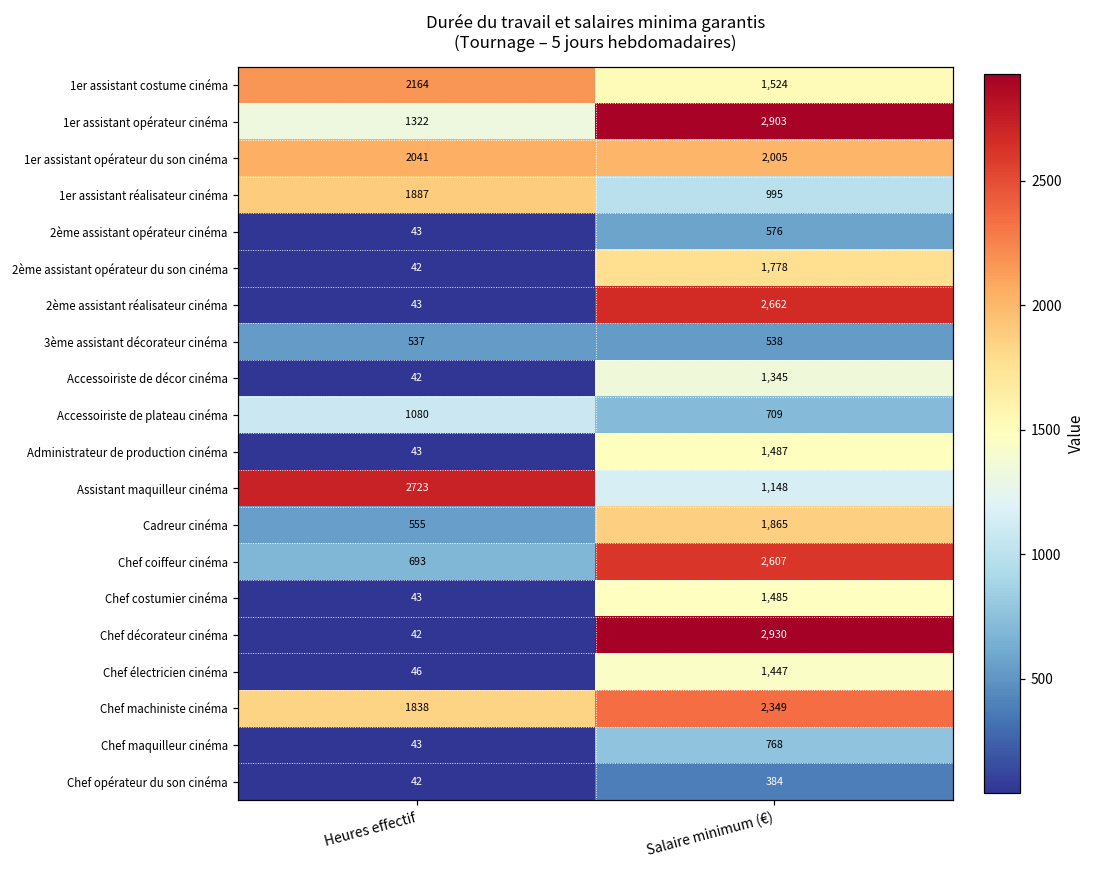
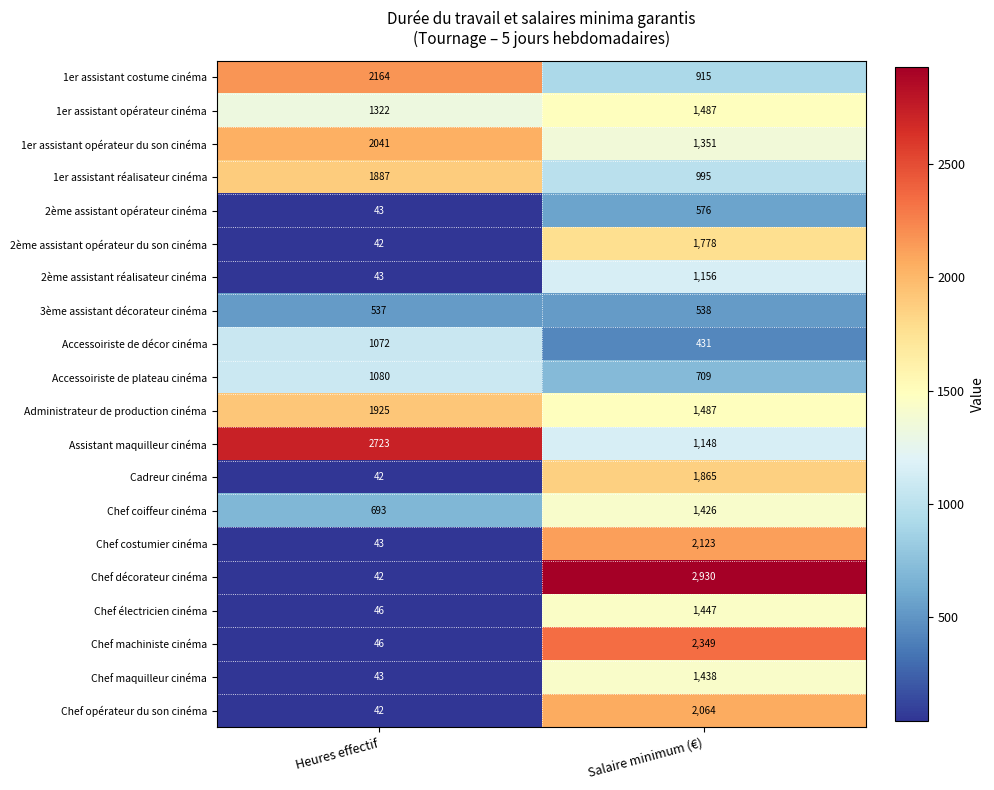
  {
    "1er assistant costume cinéma": {
      "Heures effectif": "2164",
-     "Salaire minimum (€)": "1,524"
+     "Salaire minimum (€)": "915"
    },
    "1er assistant opérateur cinéma": {
      "Heures effectif": "1322",
-     "Salaire minimum (€)": "2,903"
+     "Salaire minimum (€)": "1,487"
    },
    "1er assistant opérateur du son cinéma": {
      "Heures effectif": "2041",
-     "Salaire minimum (€)": "2,005"
+     "Salaire minimum (€)": "1,351"
    },
    "1er assistant réalisateur cinéma": {
      "Heures effectif": "1887",
      "Salaire minimum (€)": "995"
    },
    "2ème assistant opérateur cinéma": {
      "Heures effectif": "43",
      "Salaire minimum (€)": "576"
    },
    "2ème assistant opérateur du son cinéma": {
      "Heures effectif": "42",
      "Salaire minimum (€)": "1,778"
    },
    "2ème assistant réalisateur cinéma": {
      "Heures effectif": "43",
-     "Salaire minimum (€)": "2,662"
+     "Salaire minimum (€)": "1,156"
    },
    "3ème assistant décorateur cinéma": {
      "Heures effectif": "537",
      "Salaire minimum (€)": "538"
    },
    "Accessoiriste de décor cinéma": {
-     "Heures effectif": "42",
-     "Salaire minimum (€)": "1,345"
+     "Heures effectif": "1072",
+     "Salaire minimum (€)": "431"
    },
    "Accessoiriste de plateau cinéma": {
      "Heures effectif": "1080",
      "Salaire minimum (€)": "709"
    },
    "Administrateur de production cinéma": {
-     "Heures effectif": "43",
+     "Heures effectif": "1925",
      "Salaire minimum (€)": "1,487"
    },
    "Assistant maquilleur cinéma": {
      "Heures effectif": "2723",
      "Salaire minimum (€)": "1,148"
    },
    "Cadreur cinéma": {
-     "Heures effectif": "555",
+     "Heures effectif": "42",
      "Salaire minimum (€)": "1,865"
    },
    "Chef coiffeur cinéma": {
      "Heures effectif": "693",
-     "Salaire minimum (€)": "2,607"
+     "Salaire minimum (€)": "1,426"
    },
    "Chef costumier cinéma": {
      "Heures effectif": "43",
-     "Salaire minimum (€)": "1,485"
+     "Salaire minimum (€)": "2,123"
    },
    "Chef décorateur cinéma": {
      "Heures effectif": "42",
      "Salaire minimum (€)": "2,930"
    },
    "Chef électricien cinéma": {
      "Heures effectif": "46",
      "Salaire minimum (€)": "1,447"
    },
    "Chef machiniste cinéma": {
-     "Heures effectif": "1838",
+     "Heures effectif": "46",
      "Salaire minimum (€)": "2,349"
    },
    "Chef maquilleur cinéma": {
      "Heures effectif": "43",
-     "Salaire minimum (€)": "768"
+     "Salaire minimum (€)": "1,438"
    },
    "Chef opérateur du son cinéma": {
      "Heures effectif": "42",
-     "Salaire minimum (€)": "384"
+     "Salaire minimum (€)": "2,064"
    }
  }
